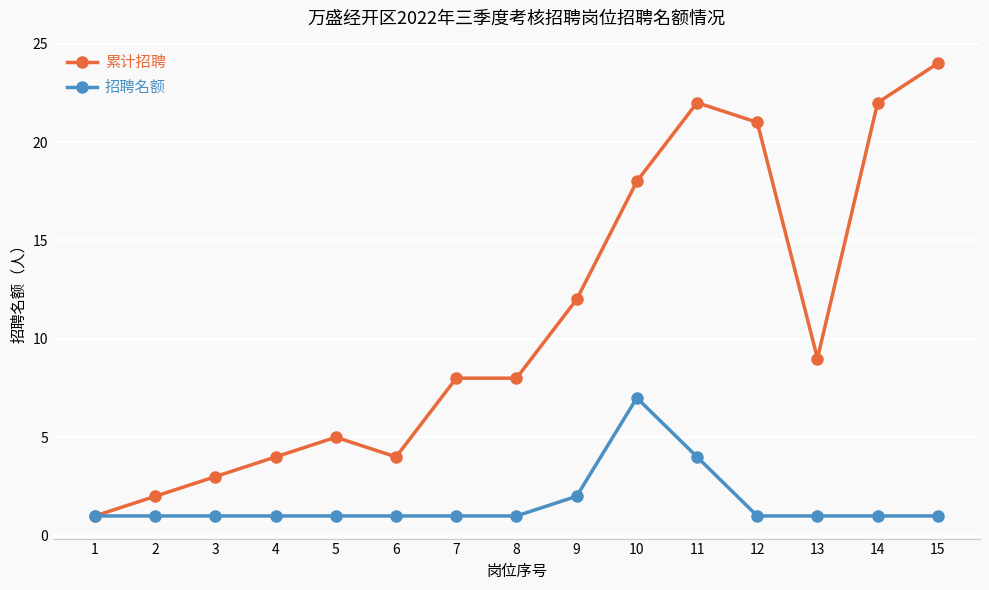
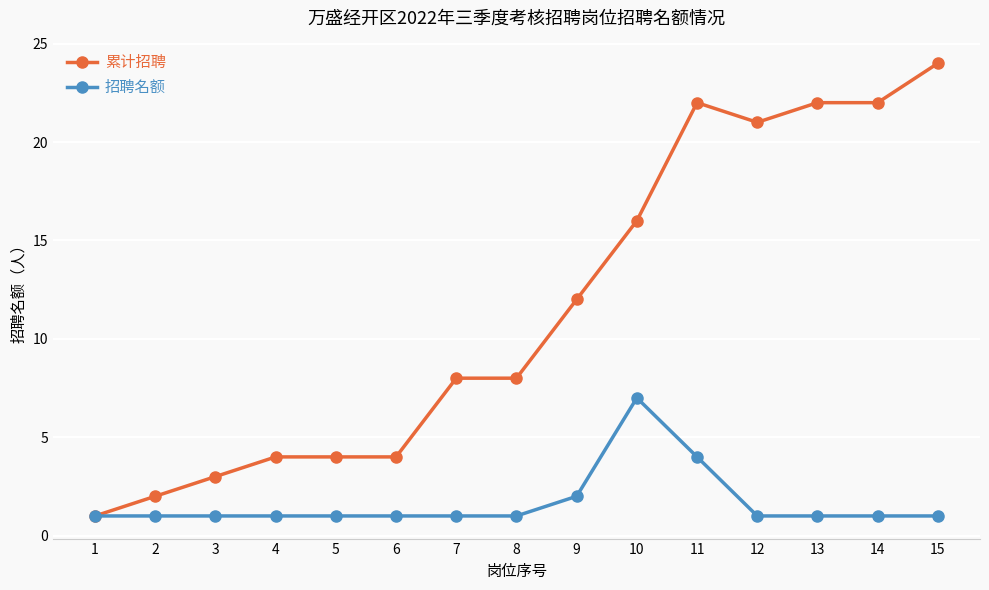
  {
    "累计招聘": {
      "2": 2,
      "3": 3,
      "4": 4,
-     "5": 5,
+     "5": 4,
      "6": 4,
      "7": 8,
      "8": 8,
      "9": 12,
-     "10": 18,
+     "10": 16,
      "11": 22,
      "12": 21,
-     "13": 9,
+     "13": 22,
      "14": 22,
      "15": 24
    },
    "招聘名额": {
      "2": 1,
      "3": 1,
      "4": 1,
      "5": 1,
      "6": 1,
      "7": 1,
      "8": 1,
      "9": 2,
      "10": 7,
      "11": 4,
      "12": 1,
      "13": 1,
      "14": 1,
      "15": 1
    }
  }
